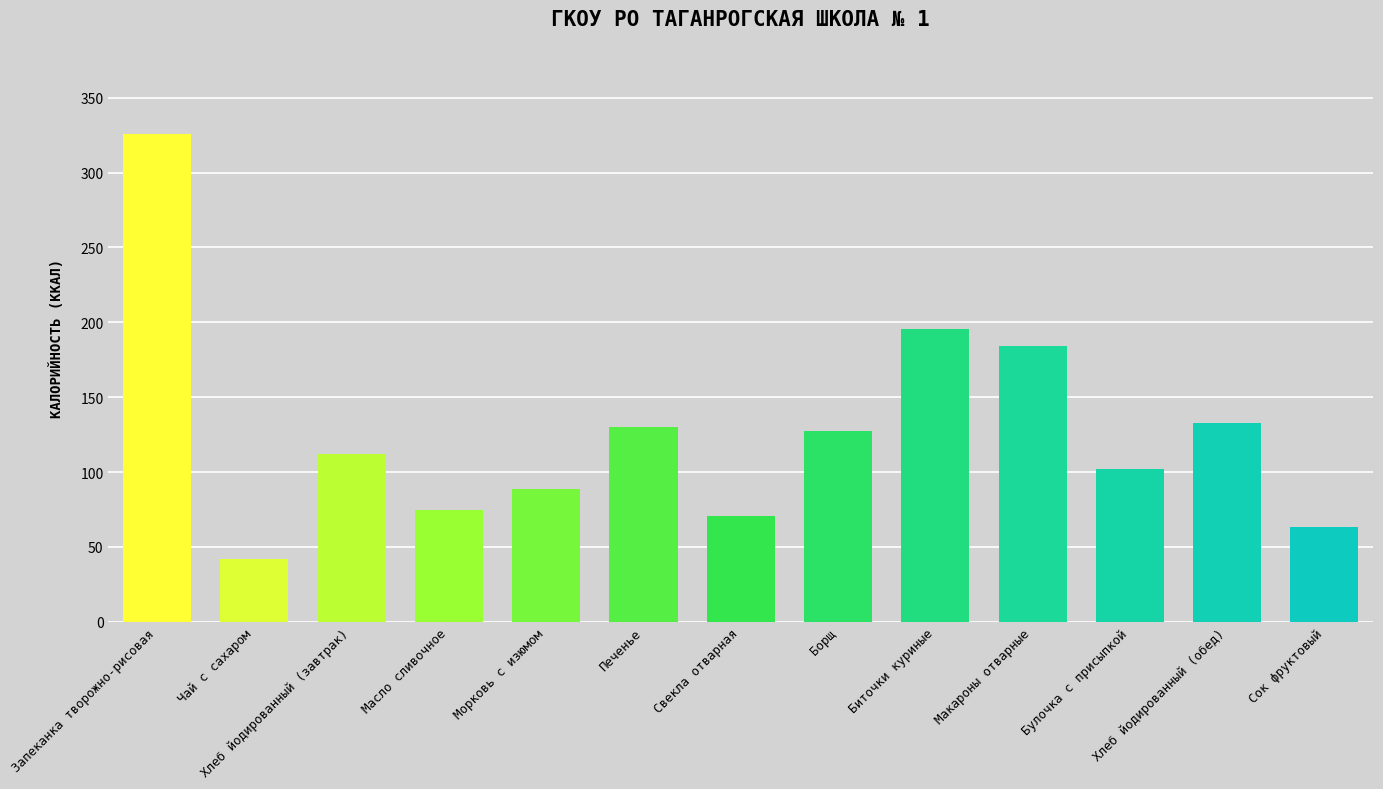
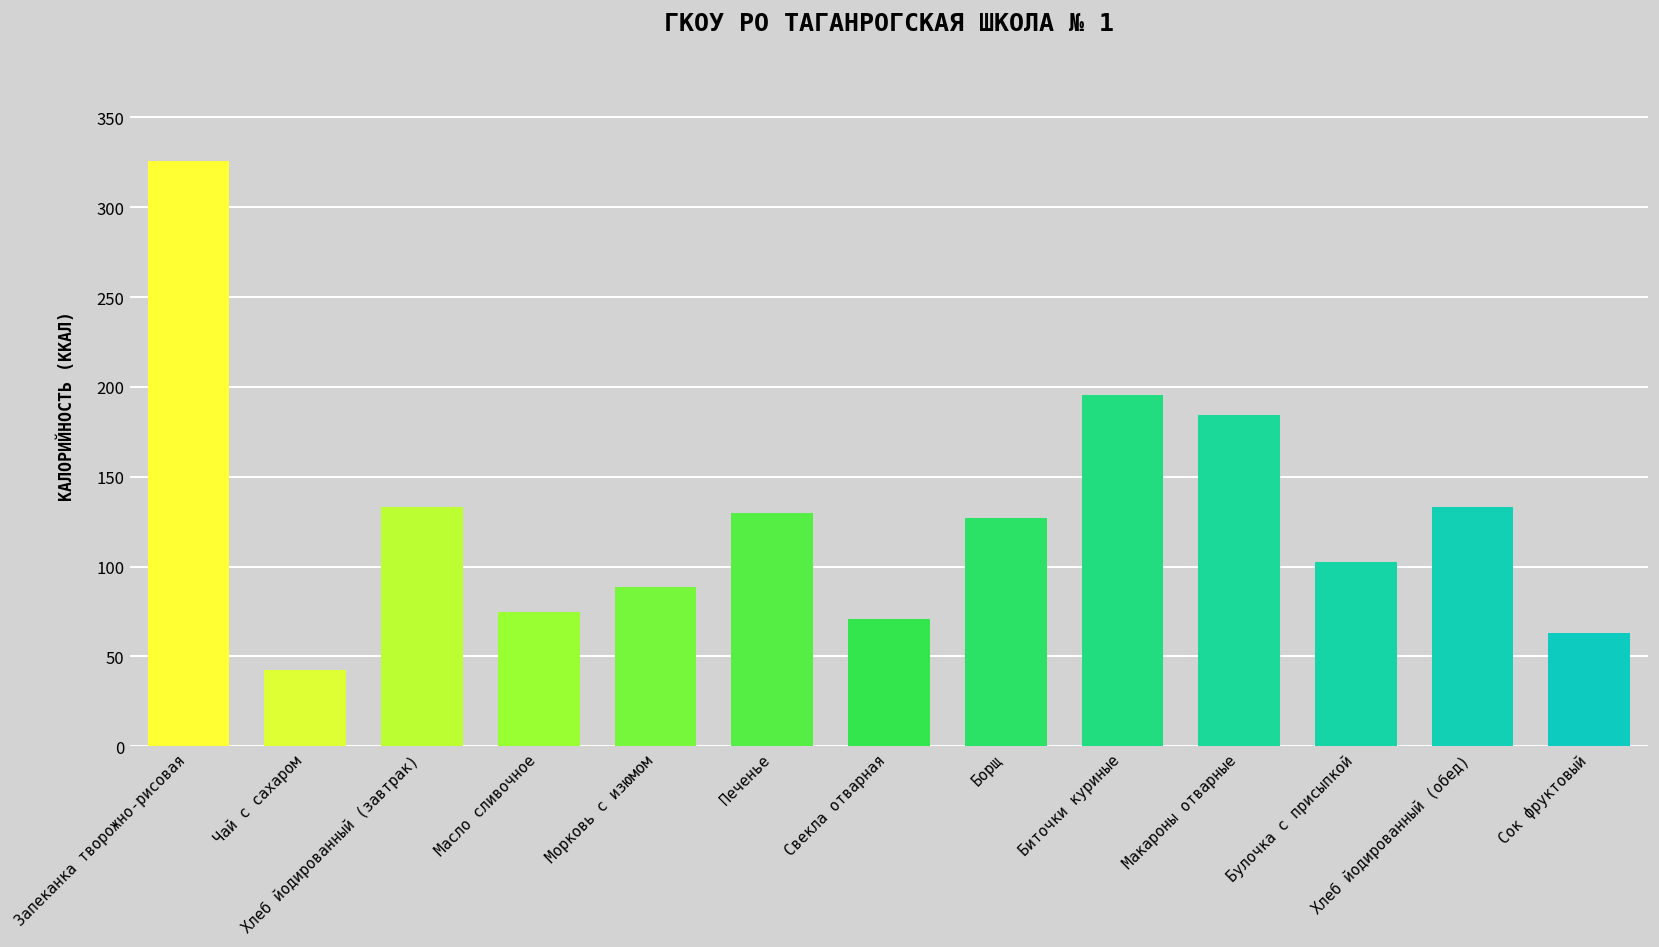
  {
    "Запеканка творожно-рисовая": 326,
    "Чай с сахаром": 42,
-   "Хлеб йодированный (завтрак)": 112,
+   "Хлеб йодированный (завтрак)": 133,
    "Масло сливочное": 75,
    "Морковь с изюмом": 89,
    "Печенье": 130,
    "Свекла отварная": 71,
    "Борщ": 127,
    "Биточки куриные": 196,
    "Макароны отварные": 184,
    "Булочка с присыпкой": 102,
    "Хлеб йодированный (обед)": 133,
    "Сок фруктовый": 63
  }
